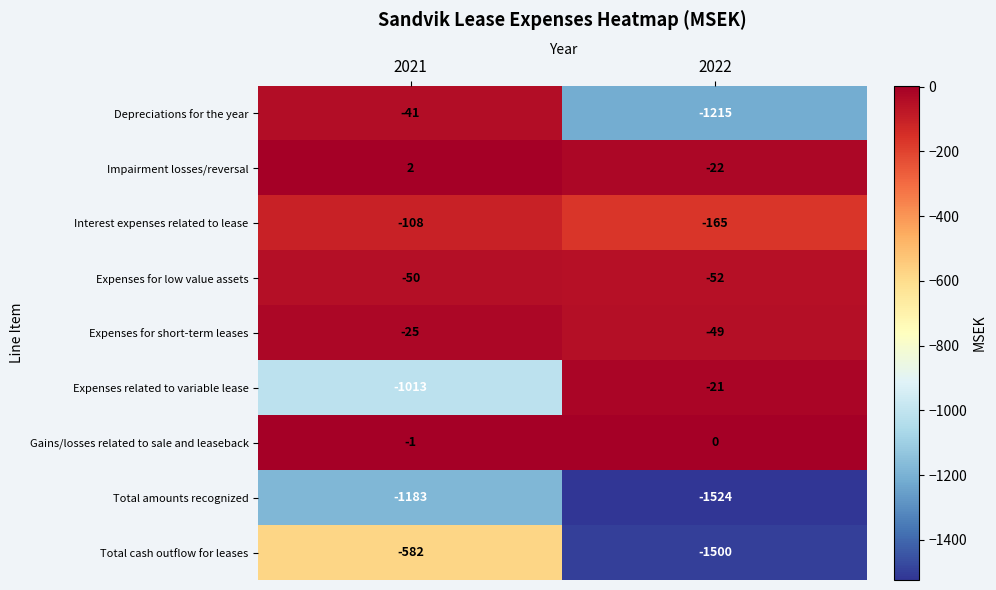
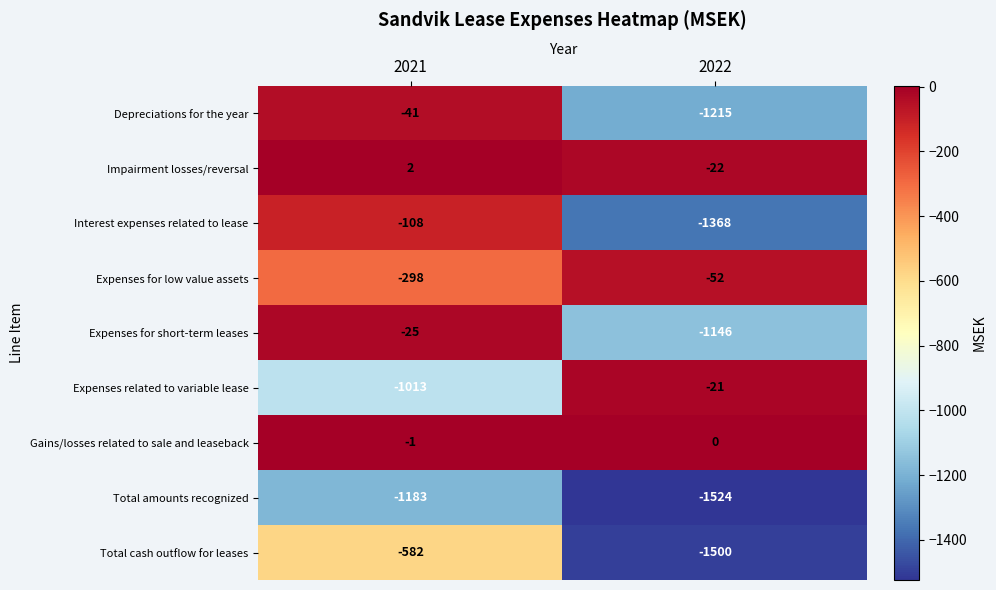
  {
    "Depreciations for the year": {
      "2021": -41,
      "2022": -1215
    },
    "Impairment losses/reversal": {
      "2021": 2,
      "2022": -22
    },
    "Interest expenses related to lease": {
      "2021": -108,
-     "2022": -165
+     "2022": -1368
    },
    "Expenses for low value assets": {
-     "2021": -50,
+     "2021": -298,
      "2022": -52
    },
    "Expenses for short-term leases": {
      "2021": -25,
-     "2022": -49
+     "2022": -1146
    },
    "Expenses related to variable lease": {
      "2021": -1013,
      "2022": -21
    },
    "Gains/losses related to sale and leaseback": {
      "2021": -1,
      "2022": 0
    },
    "Total amounts recognized": {
      "2021": -1183,
      "2022": -1524
    },
    "Total cash outflow for leases": {
      "2021": -582,
      "2022": -1500
    }
  }
